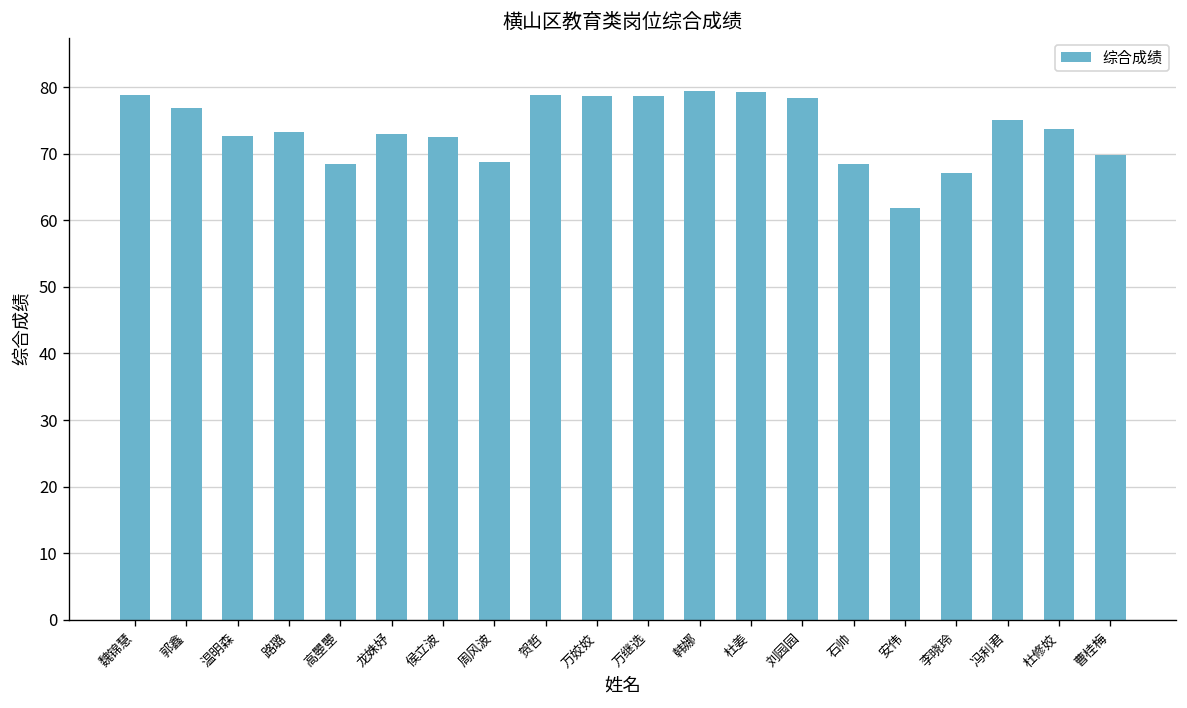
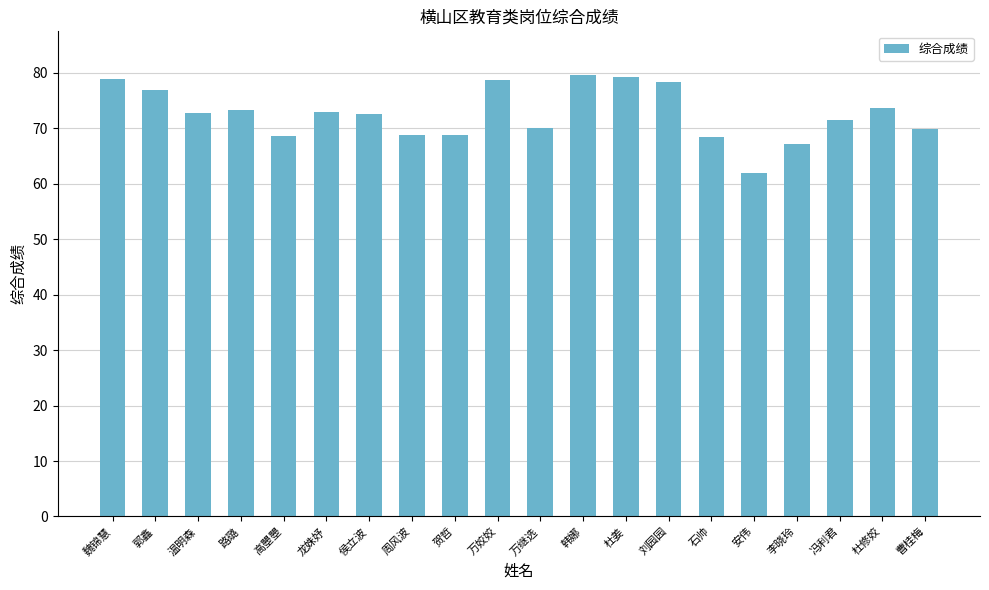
  {
    "魏锦慧": 79,
    "郭鑫": 77,
    "温明森": 73,
    "路璐": 73,
    "高瞾瞾": 69,
    "龙姝妤": 73,
    "侯立波": 73,
    "周风波": 69,
-   "贺哲": 79,
+   "贺哲": 69,
    "万姣姣": 79,
-   "万继选": 79,
+   "万继选": 70,
    "韩娜": 79,
    "杜姜": 79,
    "刘园园": 78,
    "石帅": 68,
    "安伟": 62,
    "李晓玲": 67,
-   "冯利君": 75,
+   "冯利君": 71,
    "杜修姣": 74,
    "曹桂梅": 70
  }
